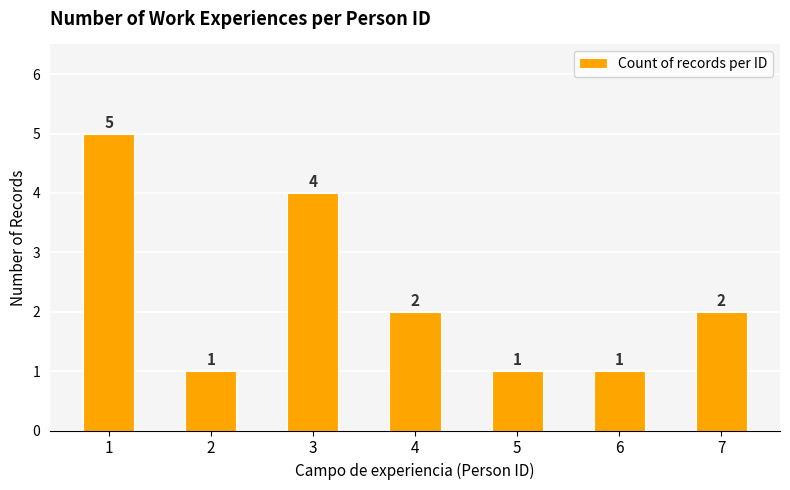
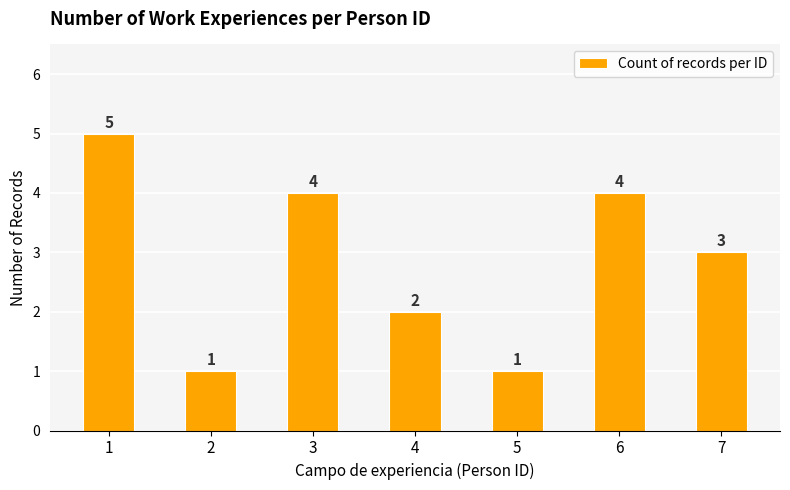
  {
    "1": 5,
    "2": 1,
    "3": 4,
    "4": 2,
    "5": 1,
-   "6": 1,
-   "7": 2
+   "6": 4,
+   "7": 3
  }
